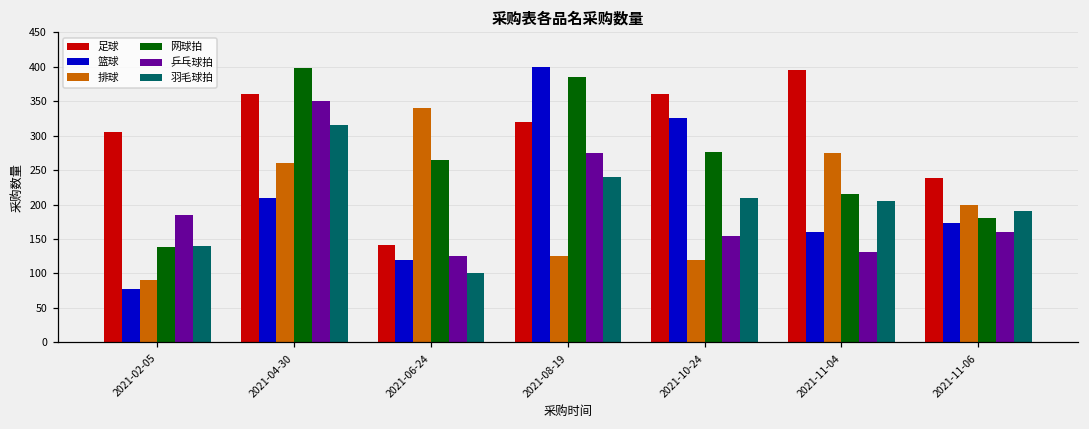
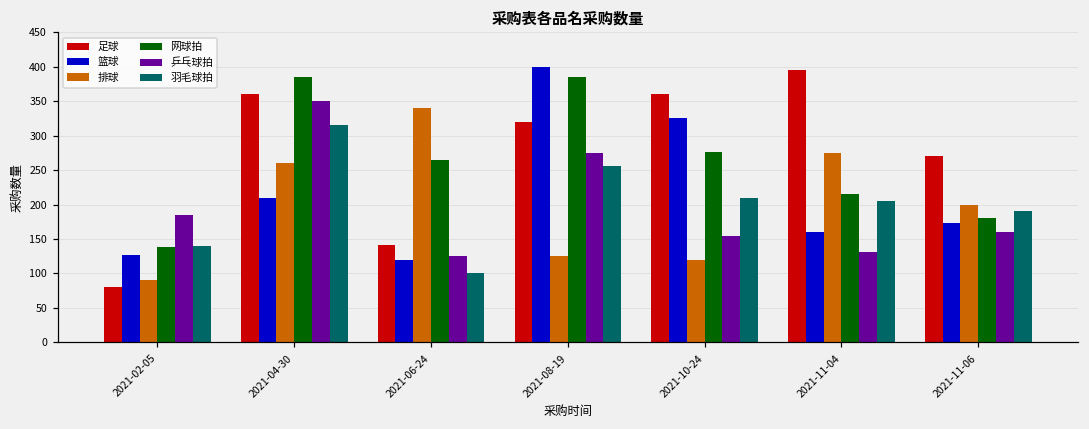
  {
    "足球": {
-     "2021-02-05": 310,
+     "2021-02-05": 80,
      "2021-04-30": 360,
      "2021-06-24": 140,
      "2021-08-19": 320,
      "2021-10-24": 360,
      "2021-11-04": 400,
-     "2021-11-06": 240
+     "2021-11-06": 270
    },
    "篮球": {
-     "2021-02-05": 80,
+     "2021-02-05": 130,
      "2021-04-30": 210,
      "2021-06-24": 120,
      "2021-08-19": 400,
      "2021-10-24": 330,
      "2021-11-04": 160,
      "2021-11-06": 170
    },
    "排球": {
      "2021-02-05": 90,
      "2021-04-30": 260,
      "2021-06-24": 340,
      "2021-08-19": 130,
      "2021-10-24": 120,
      "2021-11-04": 280,
      "2021-11-06": 200
    },
    "网球拍": {
      "2021-02-05": 140,
-     "2021-04-30": 400,
+     "2021-04-30": 390,
      "2021-06-24": 270,
      "2021-08-19": 390,
      "2021-10-24": 280,
      "2021-11-04": 220,
      "2021-11-06": 180
    },
    "乒乓球拍": {
      "2021-02-05": 190,
      "2021-04-30": 350,
      "2021-06-24": 130,
      "2021-08-19": 280,
      "2021-10-24": 160,
      "2021-11-04": 130,
      "2021-11-06": 160
    },
    "羽毛球拍": {
      "2021-02-05": 140,
      "2021-04-30": 320,
      "2021-06-24": 100,
-     "2021-08-19": 240,
+     "2021-08-19": 260,
      "2021-10-24": 210,
      "2021-11-04": 210,
      "2021-11-06": 190
    }
  }
